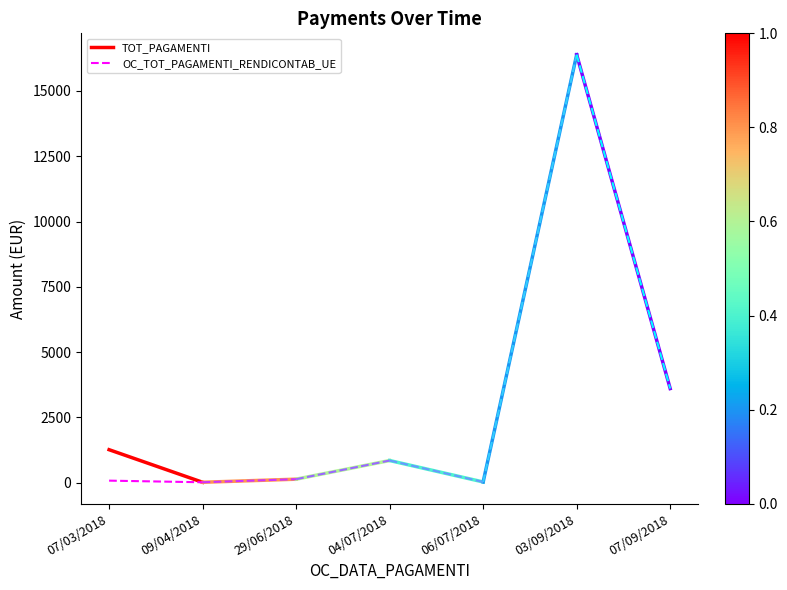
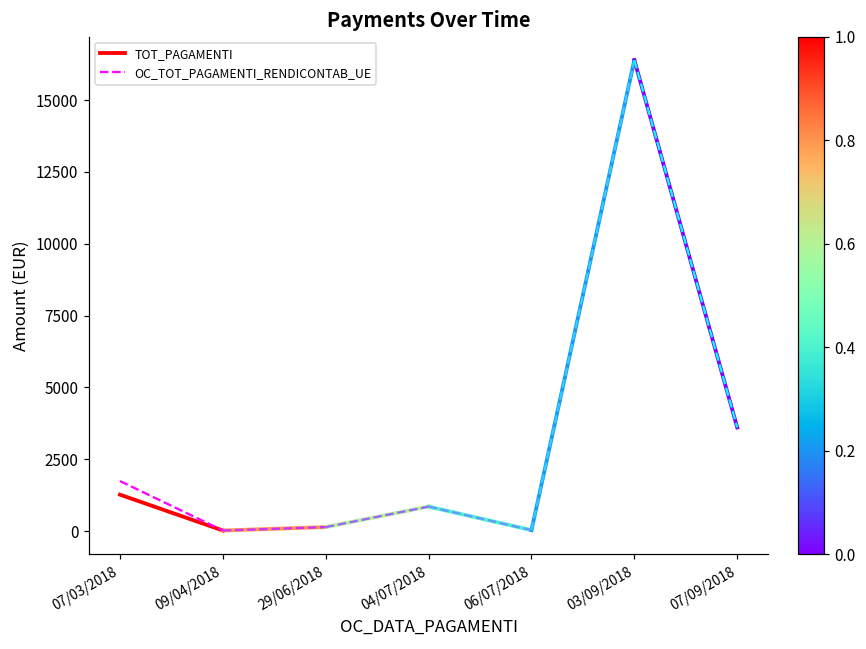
  {
    "TOT_PAGAMENTI": {
      "07/03/2018": 1300
    },
    "OC_TOT_PAGAMENTI_RENDICONTAB_UE": {
-     "07/03/2018": 100
+     "07/03/2018": 1700
    }
  }
